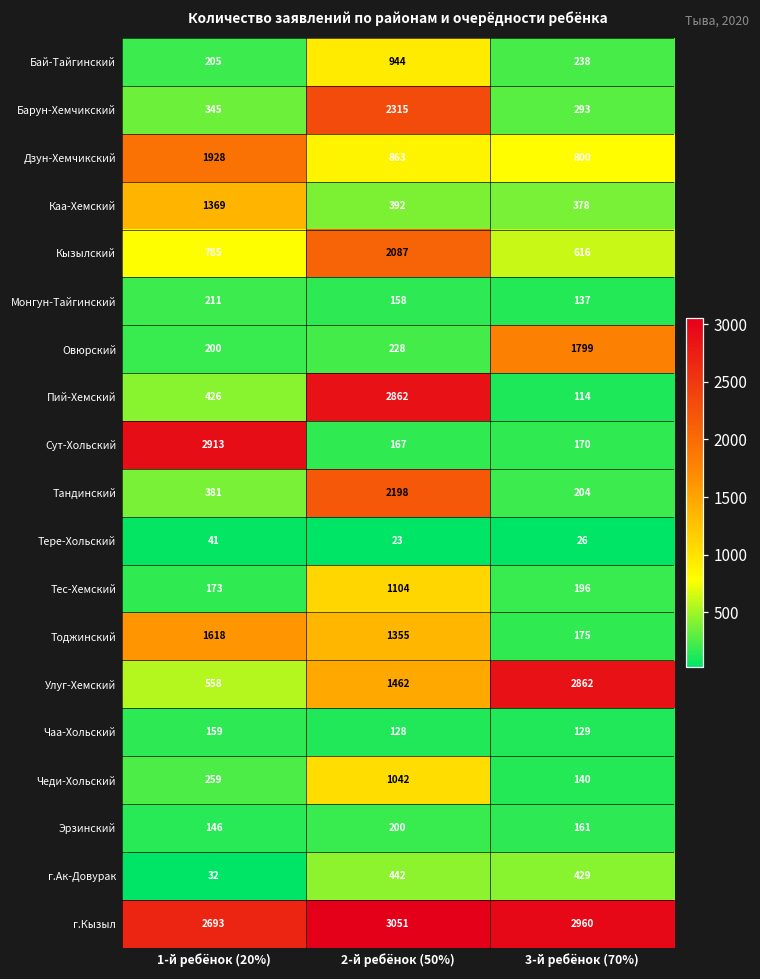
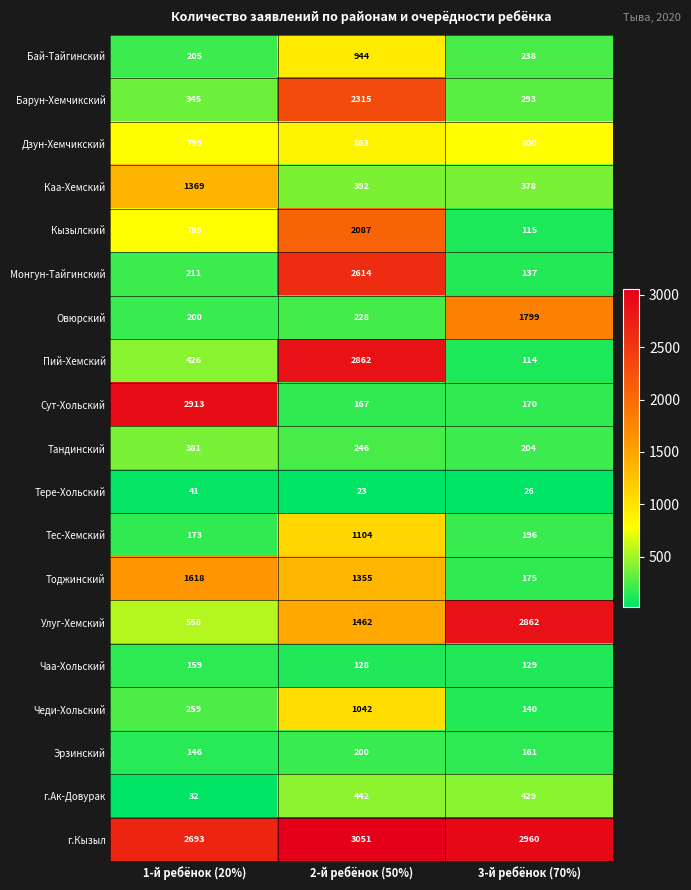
  {
    "Бай-Тайгинский": {
      "1-й ребёнок (20%)": 205,
      "2-й ребёнок (50%)": 944,
      "3-й ребёнок (70%)": 238
    },
    "Барун-Хемчикский": {
      "1-й ребёнок (20%)": 345,
      "2-й ребёнок (50%)": 2315,
      "3-й ребёнок (70%)": 293
    },
    "Дзун-Хемчикский": {
-     "1-й ребёнок (20%)": 1928,
+     "1-й ребёнок (20%)": 799,
      "2-й ребёнок (50%)": 863,
      "3-й ребёнок (70%)": 800
    },
    "Каа-Хемский": {
      "1-й ребёнок (20%)": 1369,
      "2-й ребёнок (50%)": 392,
      "3-й ребёнок (70%)": 378
    },
    "Кызылский": {
      "1-й ребёнок (20%)": 785,
      "2-й ребёнок (50%)": 2087,
-     "3-й ребёнок (70%)": 616
+     "3-й ребёнок (70%)": 115
    },
    "Монгун-Тайгинский": {
      "1-й ребёнок (20%)": 211,
-     "2-й ребёнок (50%)": 158,
+     "2-й ребёнок (50%)": 2614,
      "3-й ребёнок (70%)": 137
    },
    "Овюрский": {
      "1-й ребёнок (20%)": 200,
      "2-й ребёнок (50%)": 228,
      "3-й ребёнок (70%)": 1799
    },
    "Пий-Хемский": {
      "1-й ребёнок (20%)": 426,
      "2-й ребёнок (50%)": 2862,
      "3-й ребёнок (70%)": 114
    },
    "Сут-Хольский": {
      "1-й ребёнок (20%)": 2913,
      "2-й ребёнок (50%)": 167,
      "3-й ребёнок (70%)": 170
    },
    "Тандинский": {
      "1-й ребёнок (20%)": 381,
-     "2-й ребёнок (50%)": 2198,
+     "2-й ребёнок (50%)": 246,
      "3-й ребёнок (70%)": 204
    },
    "Тере-Хольский": {
      "1-й ребёнок (20%)": 41,
      "2-й ребёнок (50%)": 23,
      "3-й ребёнок (70%)": 26
    },
    "Тес-Хемский": {
      "1-й ребёнок (20%)": 173,
      "2-й ребёнок (50%)": 1104,
      "3-й ребёнок (70%)": 196
    },
    "Тоджинский": {
      "1-й ребёнок (20%)": 1618,
      "2-й ребёнок (50%)": 1355,
      "3-й ребёнок (70%)": 175
    },
    "Улуг-Хемский": {
      "1-й ребёнок (20%)": 558,
      "2-й ребёнок (50%)": 1462,
      "3-й ребёнок (70%)": 2862
    },
    "Чаа-Хольский": {
      "1-й ребёнок (20%)": 159,
      "2-й ребёнок (50%)": 128,
      "3-й ребёнок (70%)": 129
    },
    "Чеди-Хольский": {
      "1-й ребёнок (20%)": 259,
      "2-й ребёнок (50%)": 1042,
      "3-й ребёнок (70%)": 140
    },
    "Эрзинский": {
      "1-й ребёнок (20%)": 146,
      "2-й ребёнок (50%)": 200,
      "3-й ребёнок (70%)": 161
    },
    "г.Ак-Довурак": {
      "1-й ребёнок (20%)": 32,
      "2-й ребёнок (50%)": 442,
      "3-й ребёнок (70%)": 429
    },
    "г.Кызыл": {
      "1-й ребёнок (20%)": 2693,
      "2-й ребёнок (50%)": 3051,
      "3-й ребёнок (70%)": 2960
    }
  }
